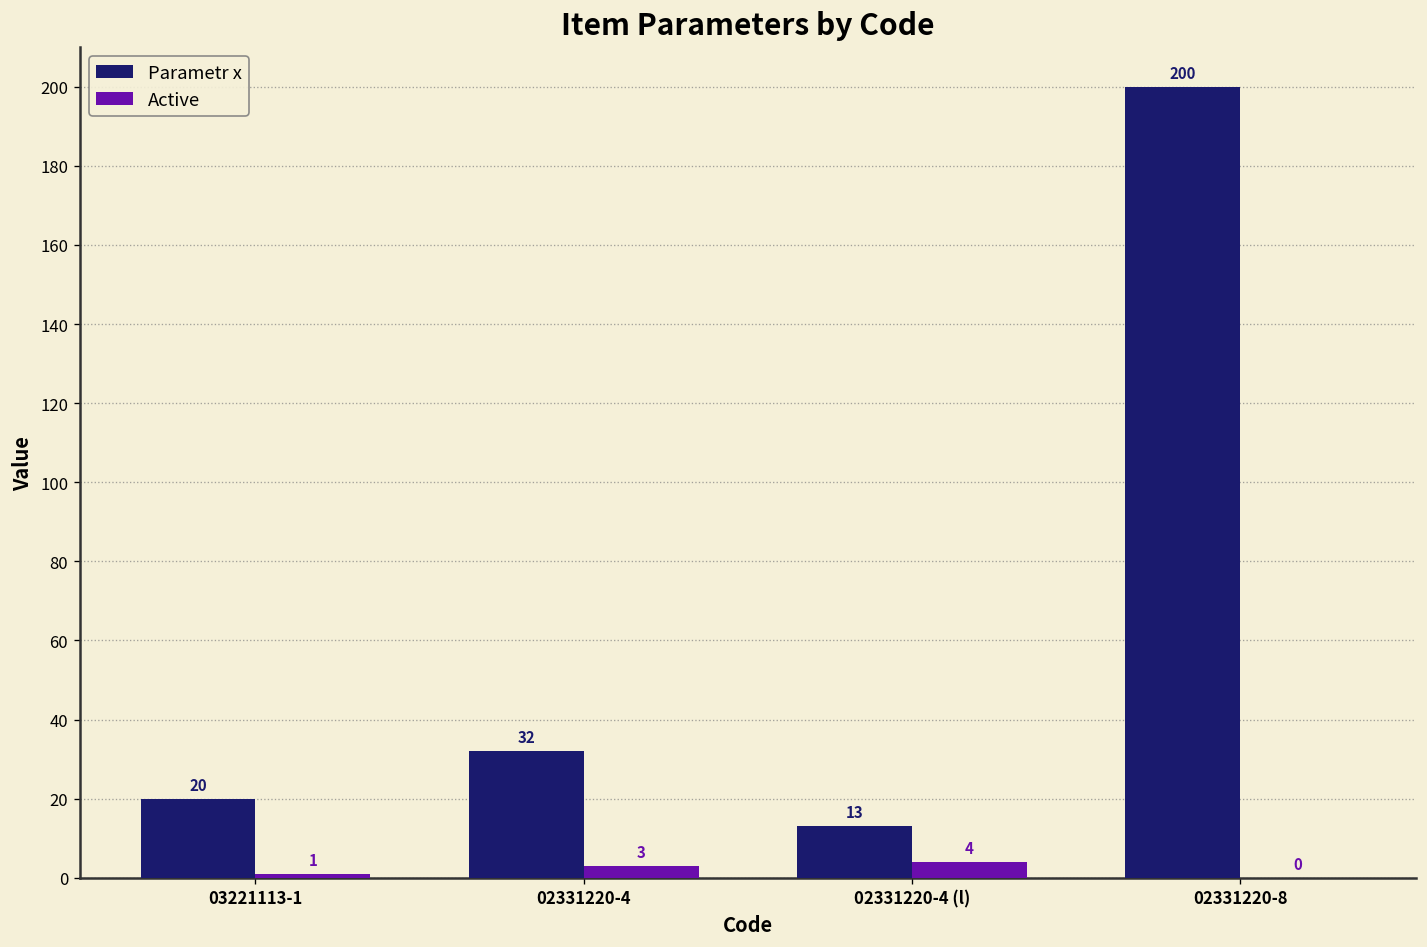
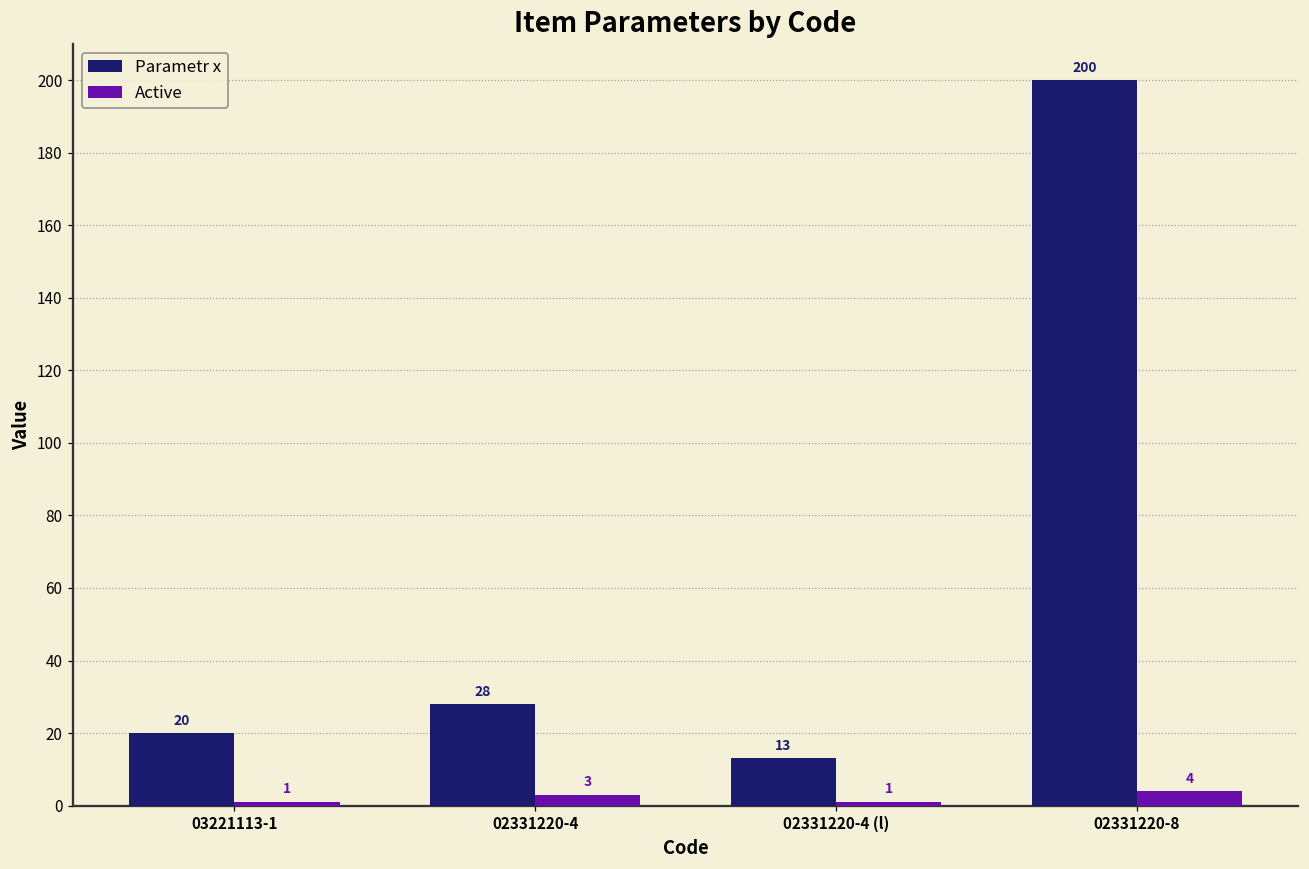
  {
    "Parametr x": {
      "03221113-1": 20,
-     "02331220-4": 32,
+     "02331220-4": 28,
      "02331220-4 (l)": 13,
      "02331220-8": 200
    },
    "Active": {
      "03221113-1": 1,
      "02331220-4": 3,
-     "02331220-4 (l)": 4,
-     "02331220-8": 0
+     "02331220-4 (l)": 1,
+     "02331220-8": 4
    }
  }
